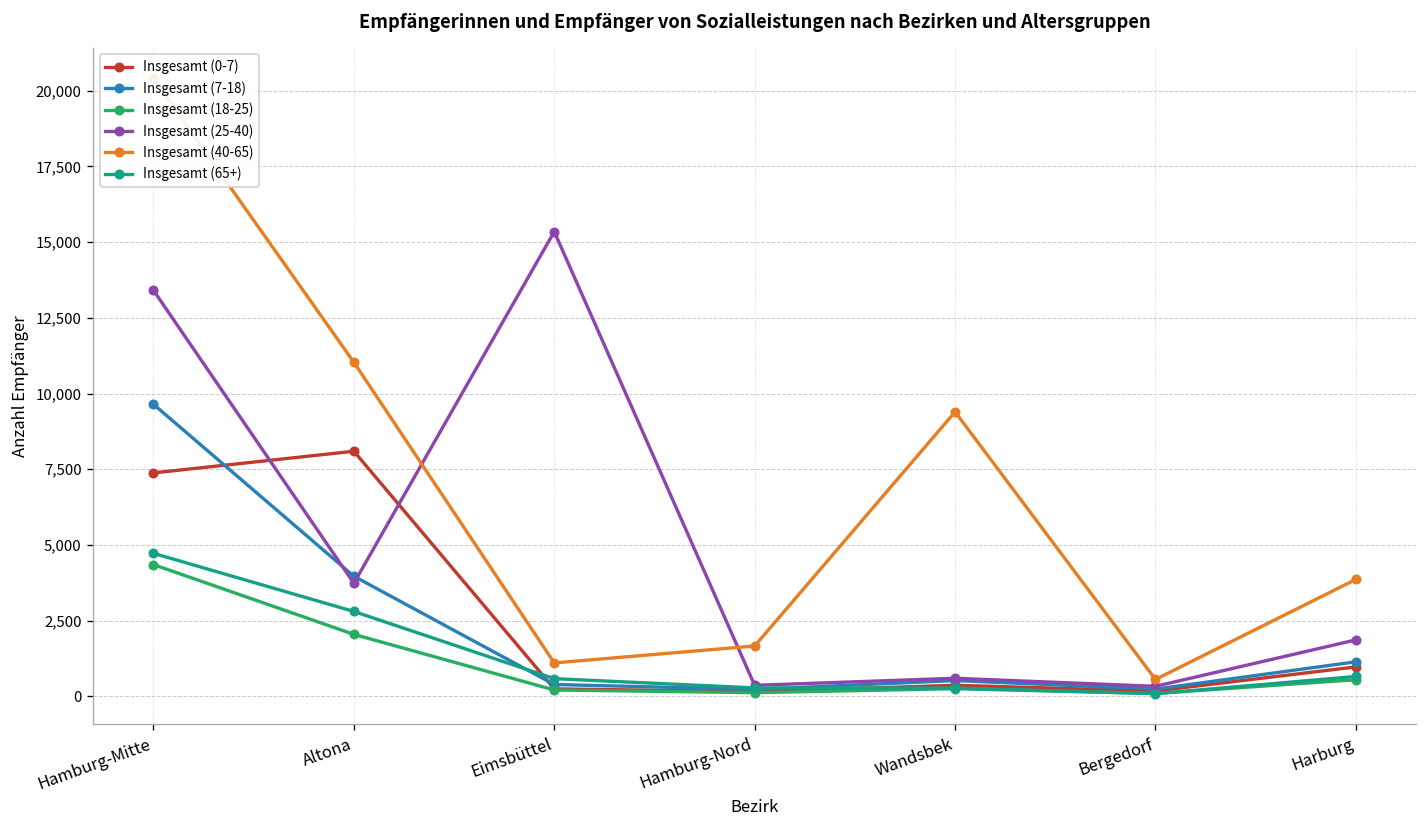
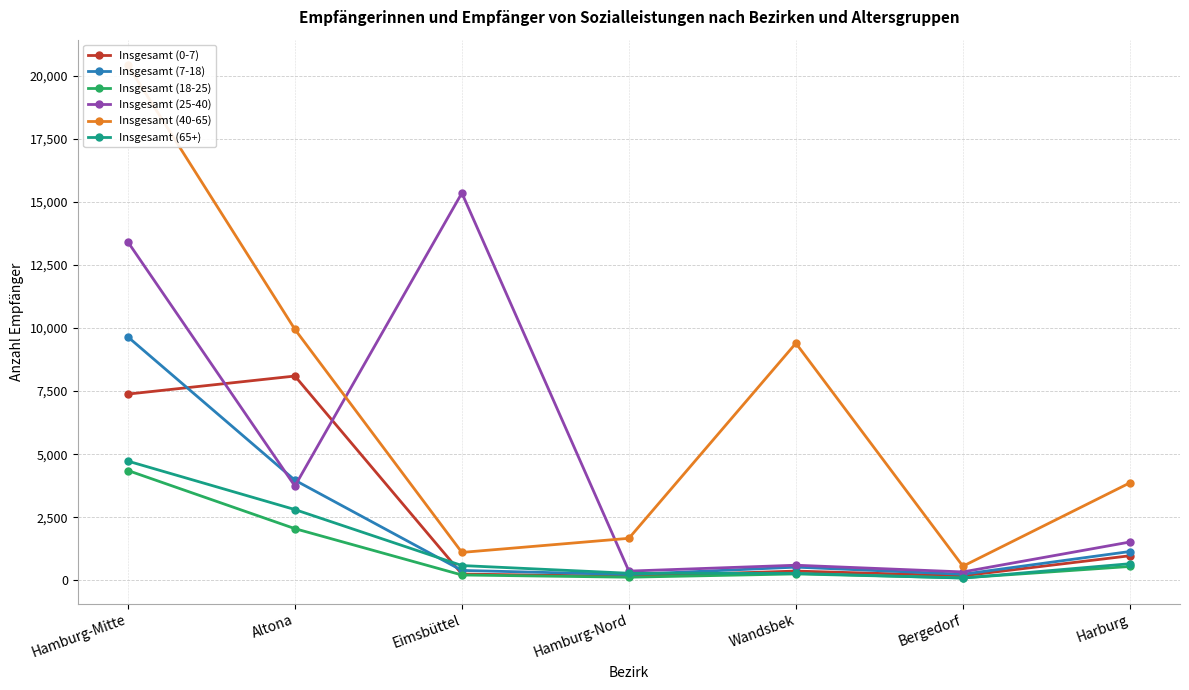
  {
    "Insgesamt (0-7)": {
      "Hamburg-Mitte": "7,400",
      "Altona": "8,100",
      "Harburg": "1,000"
    },
    "Insgesamt (7-18)": {
      "Hamburg-Mitte": "9,600",
      "Altona": "4,000",
      "Eimsbüttel": "400",
      "Harburg": "1,100"
    },
    "Insgesamt (25-40)": {
      "Hamburg-Mitte": "13,400",
      "Altona": "3,700",
      "Eimsbüttel": "15,300",
-     "Harburg": "1,900"
+     "Harburg": "1,500"
    },
    "Insgesamt (40-65)": {
-     "Altona": "11,000",
+     "Altona": "9,900",
      "Eimsbüttel": "1,100",
      "Hamburg-Nord": "1,700",
      "Wandsbek": "9,400",
      "Bergedorf": "600",
      "Harburg": "3,900"
    }
  }
